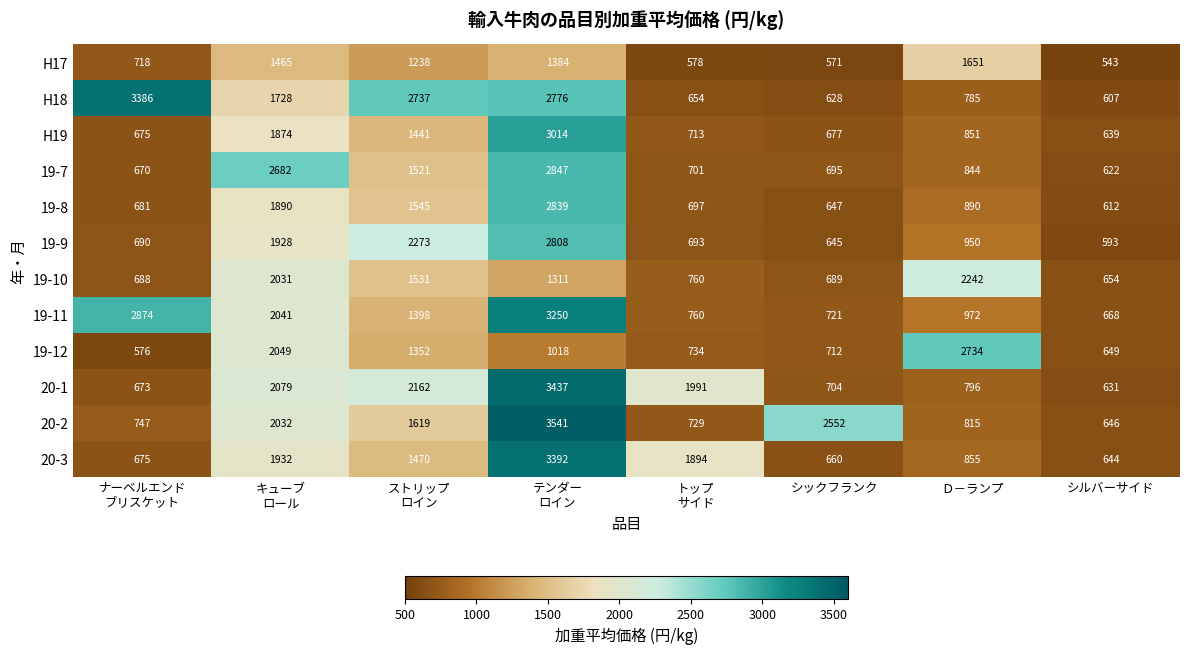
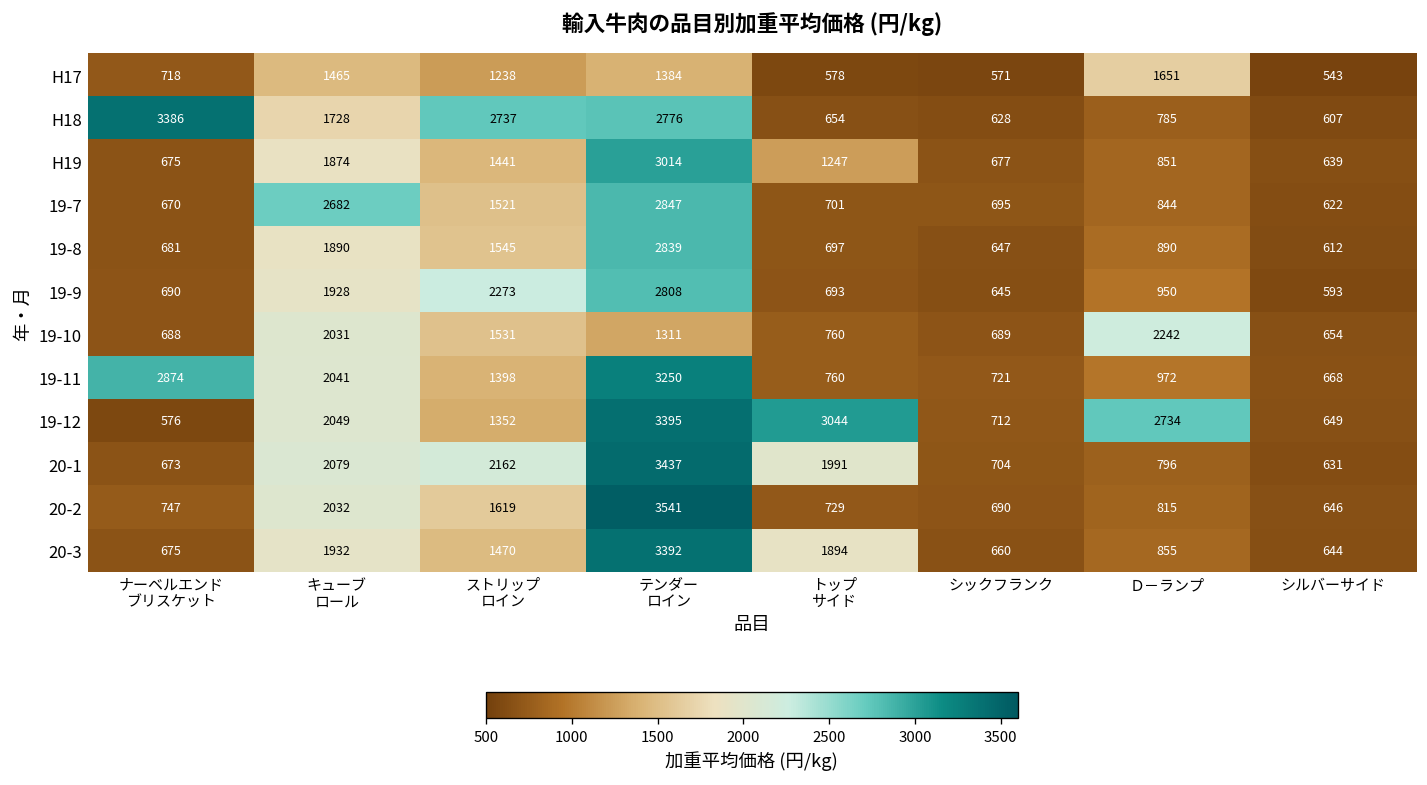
  {
    "H17": {
      "ナーベルエンド ブリスケット": 718,
      "キューブ ロール": 1465,
      "ストリップ ロイン": 1238,
      "テンダー ロイン": 1384,
      "トップ サイド": 578,
      "シックフランク": 571,
      "Ｄ－ランプ": 1651,
      "シルバーサイド": 543
    },
    "H18": {
      "ナーベルエンド ブリスケット": 3386,
      "キューブ ロール": 1728,
      "ストリップ ロイン": 2737,
      "テンダー ロイン": 2776,
      "トップ サイド": 654,
      "シックフランク": 628,
      "Ｄ－ランプ": 785,
      "シルバーサイド": 607
    },
    "H19": {
      "ナーベルエンド ブリスケット": 675,
      "キューブ ロール": 1874,
      "ストリップ ロイン": 1441,
      "テンダー ロイン": 3014,
-     "トップ サイド": 713,
+     "トップ サイド": 1247,
      "シックフランク": 677,
      "Ｄ－ランプ": 851,
      "シルバーサイド": 639
    },
    "19-7": {
      "ナーベルエンド ブリスケット": 670,
      "キューブ ロール": 2682,
      "ストリップ ロイン": 1521,
      "テンダー ロイン": 2847,
      "トップ サイド": 701,
      "シックフランク": 695,
      "Ｄ－ランプ": 844,
      "シルバーサイド": 622
    },
    "19-8": {
      "ナーベルエンド ブリスケット": 681,
      "キューブ ロール": 1890,
      "ストリップ ロイン": 1545,
      "テンダー ロイン": 2839,
      "トップ サイド": 697,
      "シックフランク": 647,
      "Ｄ－ランプ": 890,
      "シルバーサイド": 612
    },
    "19-9": {
      "ナーベルエンド ブリスケット": 690,
      "キューブ ロール": 1928,
      "ストリップ ロイン": 2273,
      "テンダー ロイン": 2808,
      "トップ サイド": 693,
      "シックフランク": 645,
      "Ｄ－ランプ": 950,
      "シルバーサイド": 593
    },
    "19-10": {
      "ナーベルエンド ブリスケット": 688,
      "キューブ ロール": 2031,
      "ストリップ ロイン": 1531,
      "テンダー ロイン": 1311,
      "トップ サイド": 760,
      "シックフランク": 689,
      "Ｄ－ランプ": 2242,
      "シルバーサイド": 654
    },
    "19-11": {
      "ナーベルエンド ブリスケット": 2874,
      "キューブ ロール": 2041,
      "ストリップ ロイン": 1398,
      "テンダー ロイン": 3250,
      "トップ サイド": 760,
      "シックフランク": 721,
      "Ｄ－ランプ": 972,
      "シルバーサイド": 668
    },
    "19-12": {
      "ナーベルエンド ブリスケット": 576,
      "キューブ ロール": 2049,
      "ストリップ ロイン": 1352,
-     "テンダー ロイン": 1018,
-     "トップ サイド": 734,
+     "テンダー ロイン": 3395,
+     "トップ サイド": 3044,
      "シックフランク": 712,
      "Ｄ－ランプ": 2734,
      "シルバーサイド": 649
    },
    "20-1": {
      "ナーベルエンド ブリスケット": 673,
      "キューブ ロール": 2079,
      "ストリップ ロイン": 2162,
      "テンダー ロイン": 3437,
      "トップ サイド": 1991,
      "シックフランク": 704,
      "Ｄ－ランプ": 796,
      "シルバーサイド": 631
    },
    "20-2": {
      "ナーベルエンド ブリスケット": 747,
      "キューブ ロール": 2032,
      "ストリップ ロイン": 1619,
      "テンダー ロイン": 3541,
      "トップ サイド": 729,
-     "シックフランク": 2552,
+     "シックフランク": 690,
      "Ｄ－ランプ": 815,
      "シルバーサイド": 646
    },
    "20-3": {
      "ナーベルエンド ブリスケット": 675,
      "キューブ ロール": 1932,
      "ストリップ ロイン": 1470,
      "テンダー ロイン": 3392,
      "トップ サイド": 1894,
      "シックフランク": 660,
      "Ｄ－ランプ": 855,
      "シルバーサイド": 644
    }
  }
